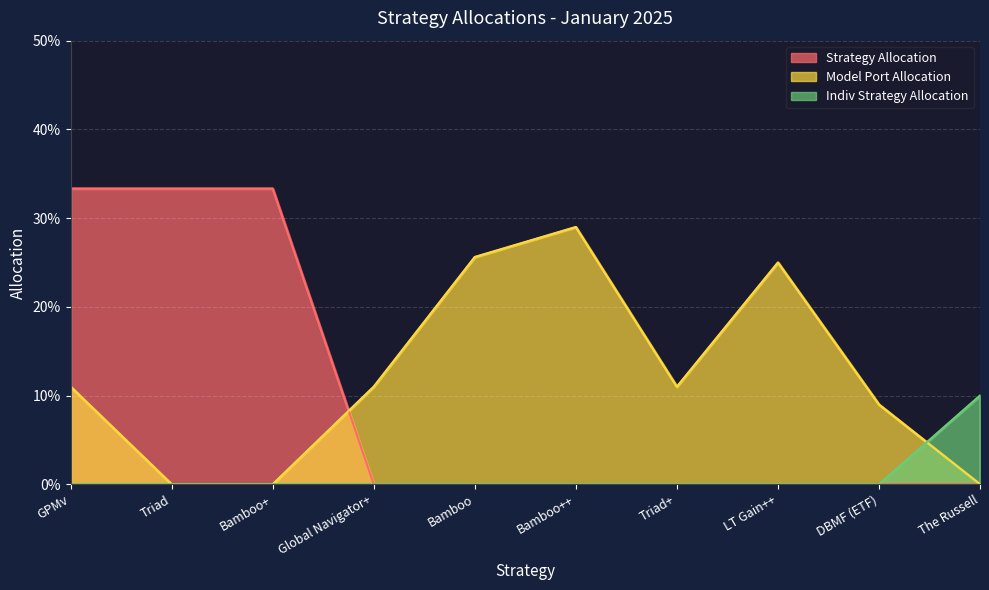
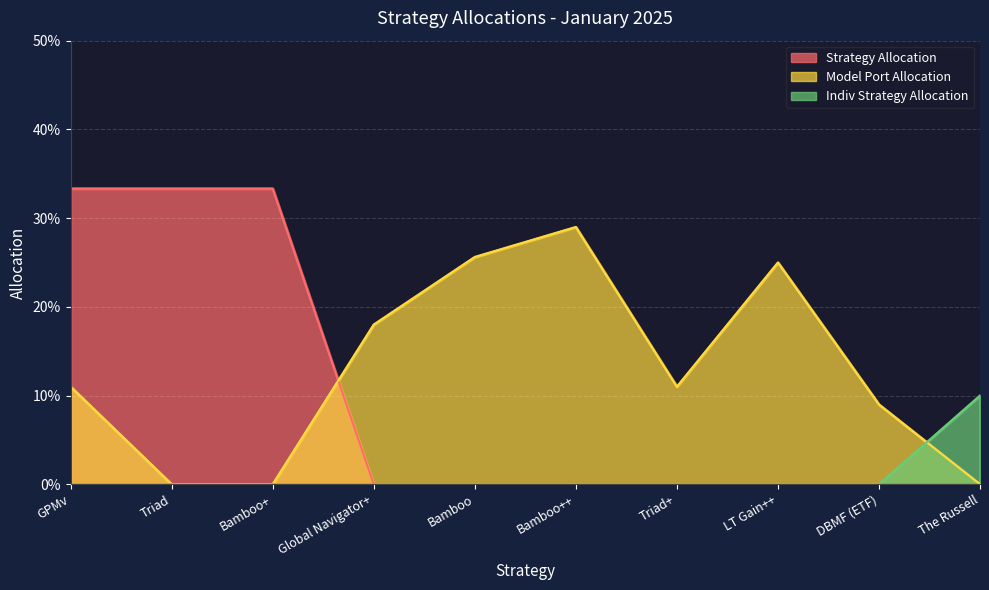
  {
    "Strategy Allocation": {
      "GPMv": "33%",
      "Triad": "33%",
      "Bamboo+": "33%"
    },
    "Model Port Allocation": {
      "GPMv": "11%",
-     "Global Navigator+": "11%",
+     "Global Navigator+": "18%",
      "Bamboo": "26%",
      "Bamboo++": "29%",
      "Triad+": "11%",
      "LT Gain++": "25%",
      "DBMF (ETF)": "9%"
    },
    "Indiv Strategy Allocation": {
      "GPMv": "0%",
      "The Russell": "10%"
    }
  }
